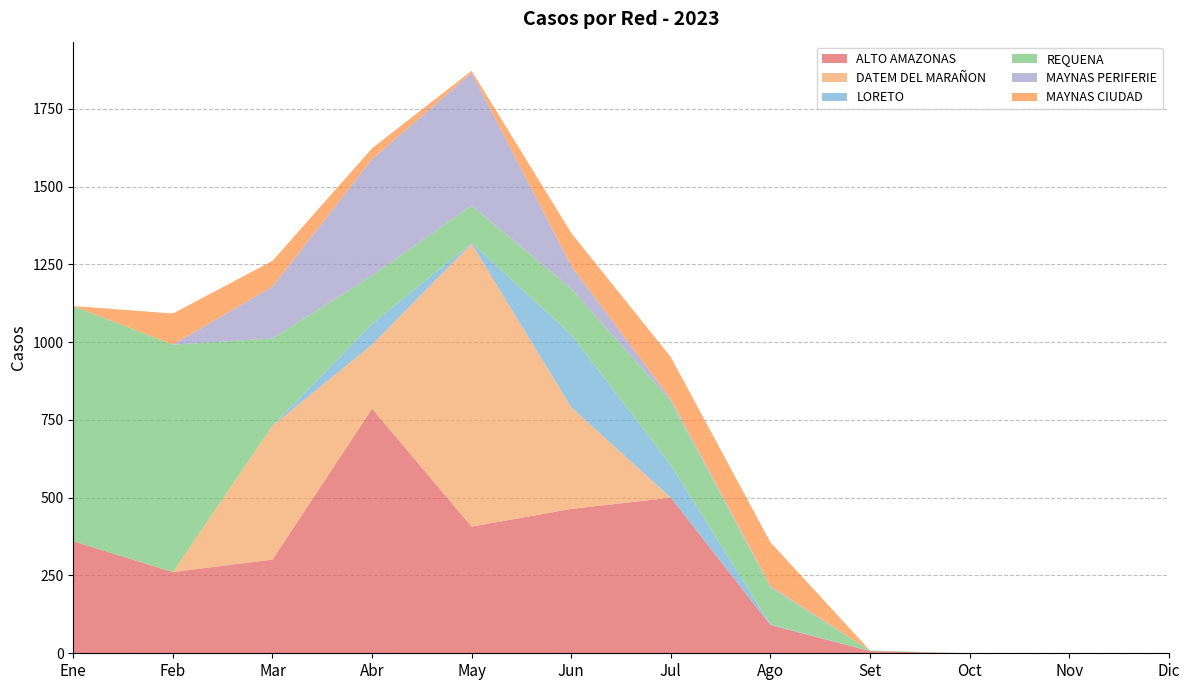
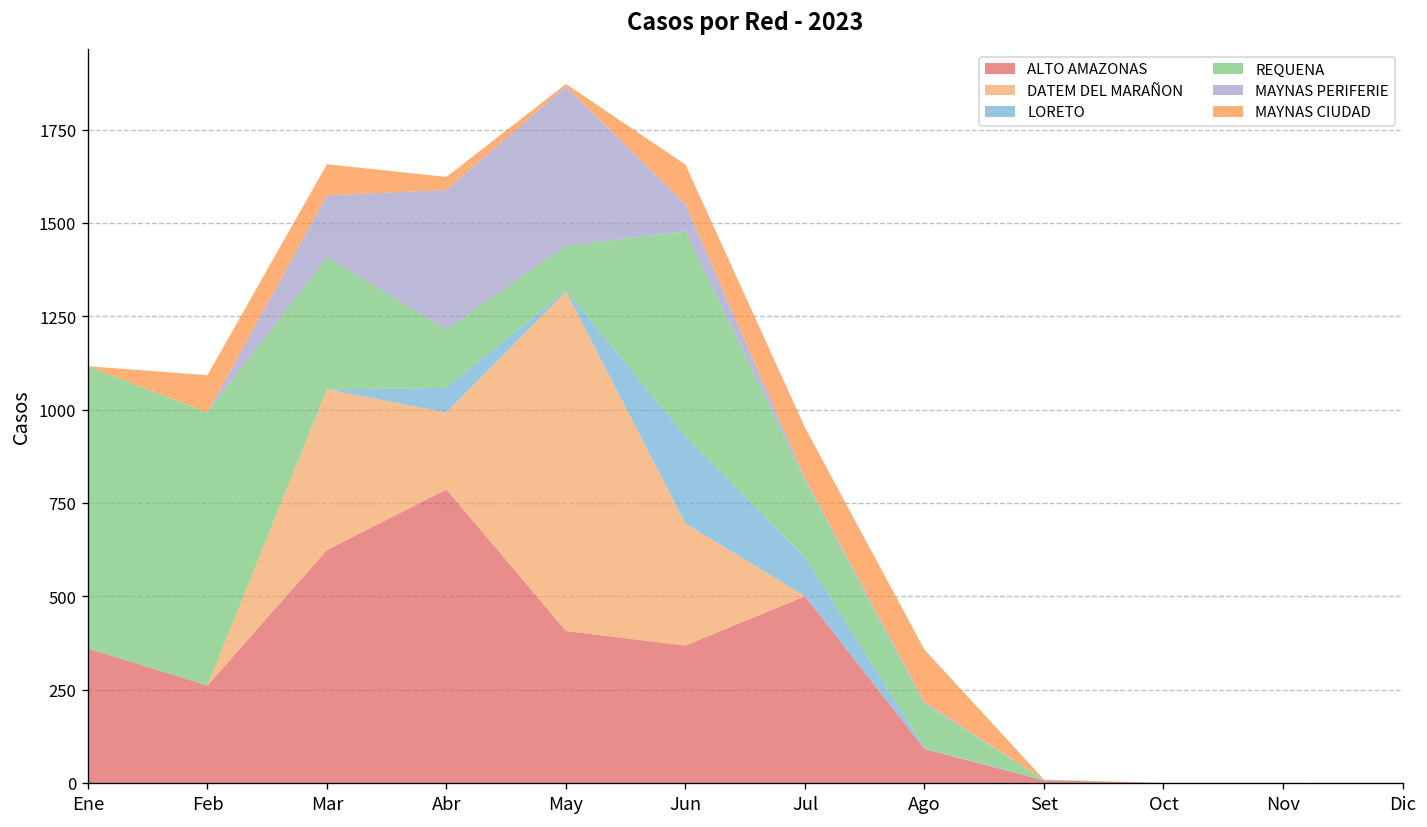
  {
    "ALTO AMAZONAS": {
-     "Mar": 300,
+     "Mar": 620,
      "Abr": 790,
      "May": 410,
-     "Jun": 460
+     "Jun": 370
    },
    "REQUENA": {
-     "Mar": 280,
+     "Mar": 350,
      "Abr": 160,
      "May": 120,
-     "Jun": 150
+     "Jun": 550
    }
  }
